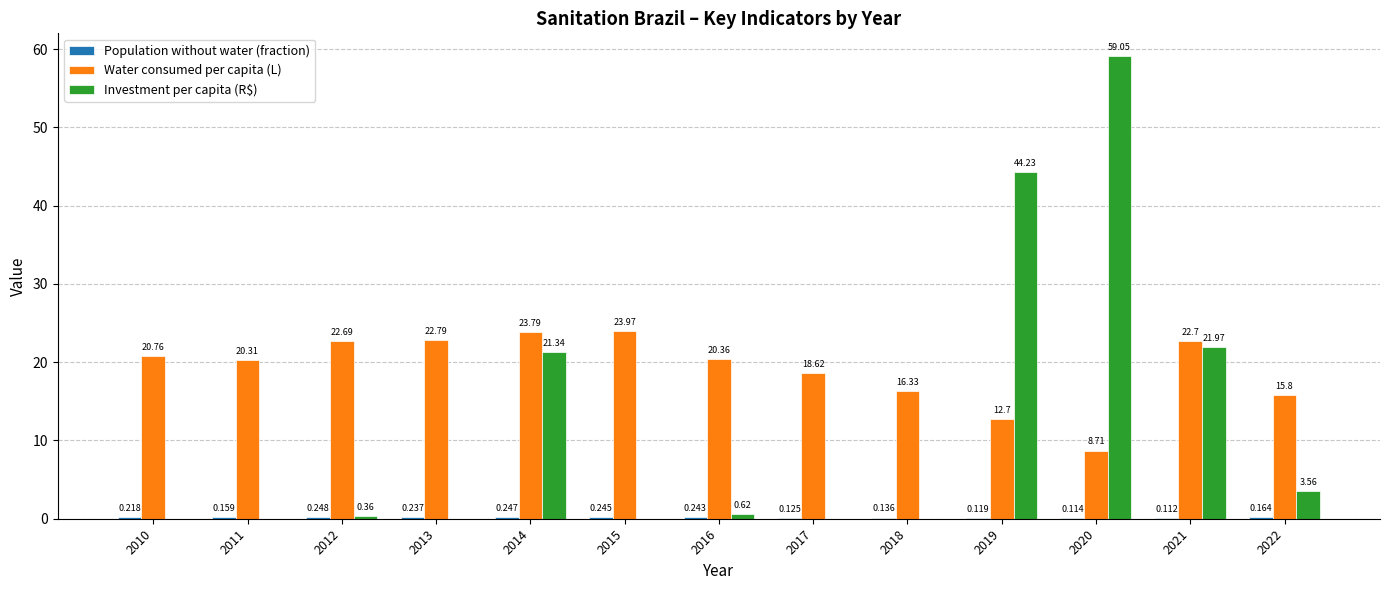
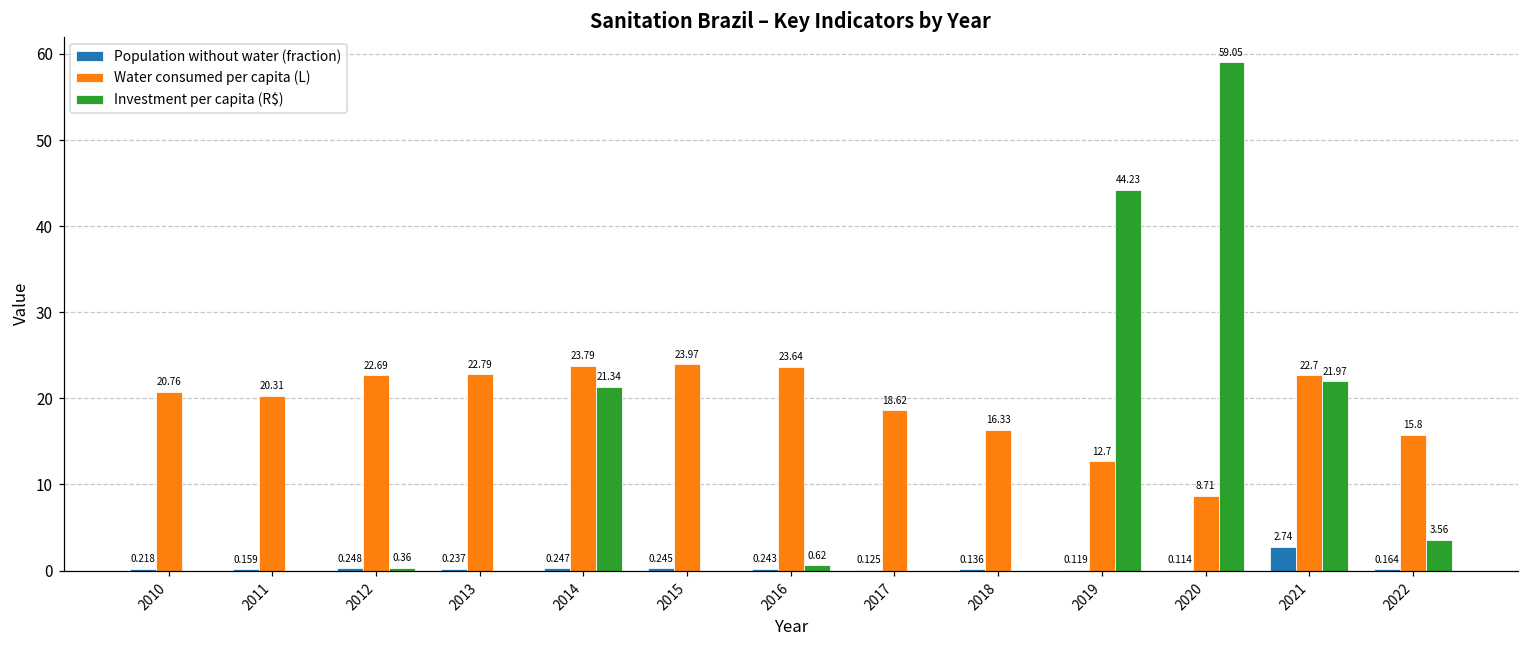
  {
    "Population without water (fraction)": {
      "2010": 0.218,
      "2011": 0.159,
      "2012": 0.248,
      "2013": 0.237,
      "2014": 0.247,
      "2015": 0.245,
      "2016": 0.243,
      "2017": 0.125,
      "2018": 0.136,
      "2019": 0.119,
      "2020": 0.114,
-     "2021": 0.112,
+     "2021": 2.74,
      "2022": 0.164
    },
    "Water consumed per capita (L)": {
      "2010": 20.76,
      "2011": 20.31,
      "2012": 22.69,
      "2013": 22.79,
      "2014": 23.79,
      "2015": 23.97,
-     "2016": 20.36,
+     "2016": 23.64,
      "2017": 18.62,
      "2018": 16.33,
      "2019": 12.7,
      "2020": 8.71,
      "2021": 22.7,
      "2022": 15.8
    },
    "Investment per capita (R$)": {
      "2012": 0.36,
      "2014": 21.34,
      "2016": 0.62,
      "2019": 44.23,
      "2020": 59.05,
      "2021": 21.97,
      "2022": 3.56
    }
  }
